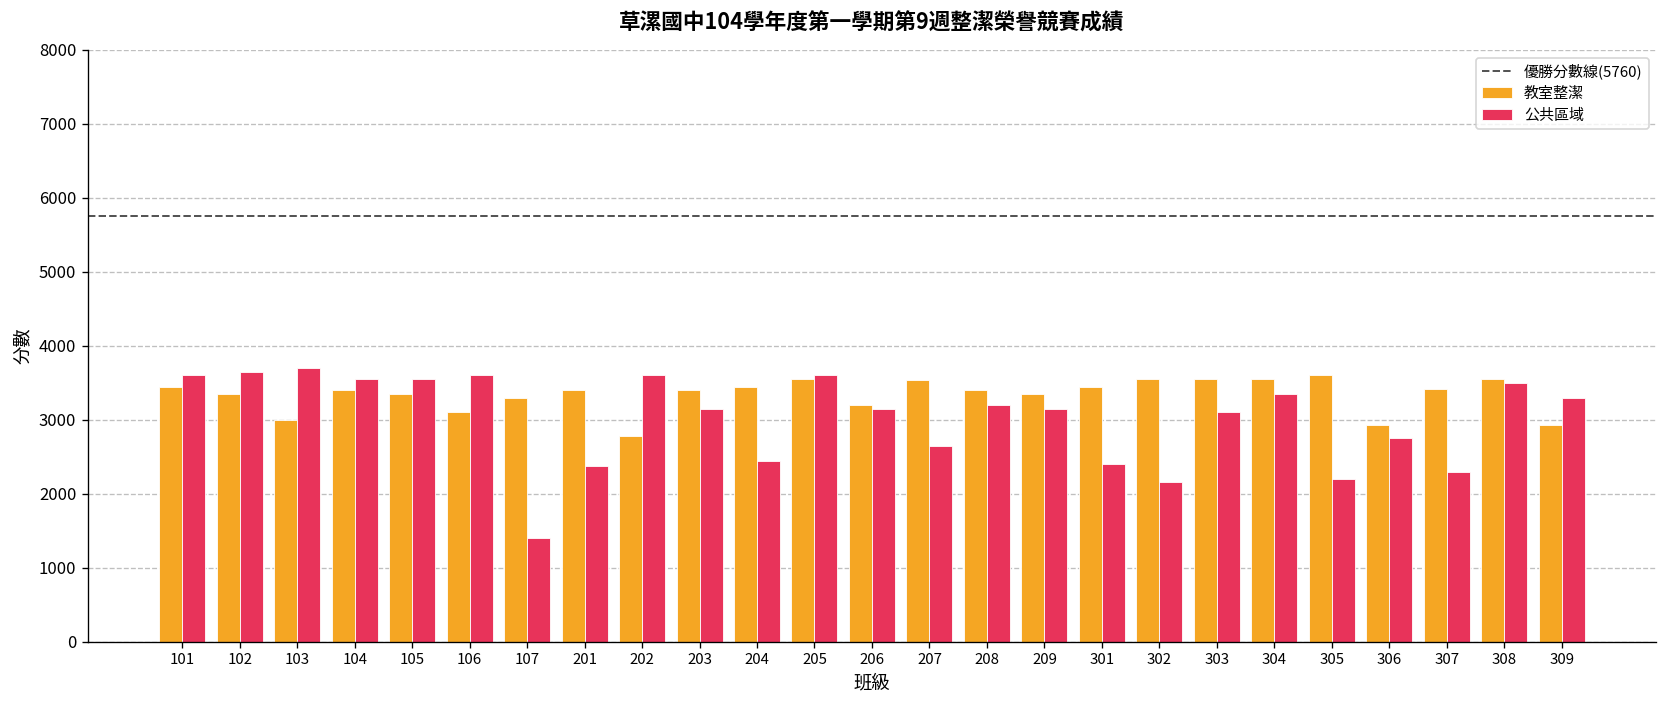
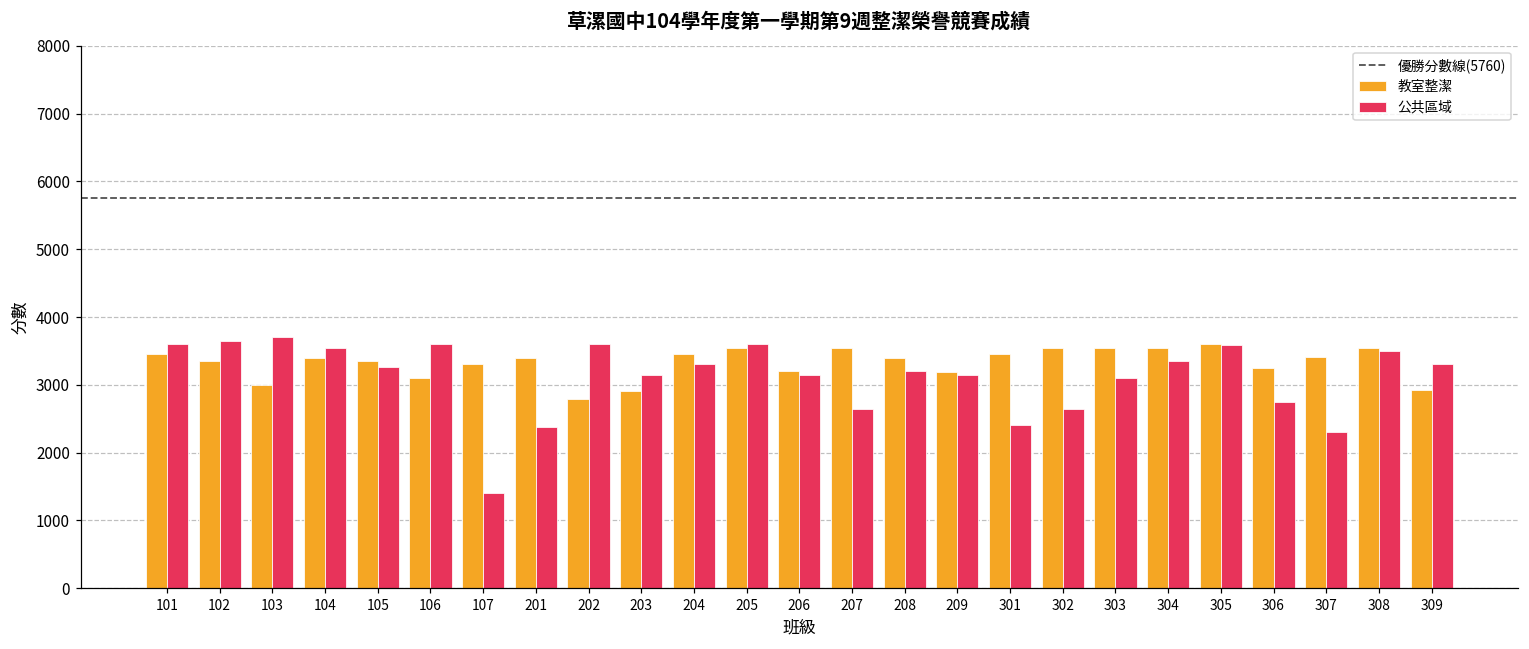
  {
    "教室整潔": {
      "101": 3500,
      "102": 3400,
      "103": 3000,
      "104": 3400,
      "105": 3400,
      "106": 3100,
      "107": 3300,
      "201": 3400,
      "202": 2800,
-     "203": 3400,
+     "203": 2900,
      "204": 3500,
      "205": 3600,
      "206": 3200,
      "207": 3500,
      "208": 3400,
-     "209": 3400,
+     "209": 3200,
      "301": 3500,
      "302": 3600,
      "303": 3600,
      "304": 3600,
      "305": 3600,
-     "306": 2900,
+     "306": 3300,
      "307": 3400,
      "308": 3600,
      "309": 2900
    },
    "公共區域": {
      "101": 3600,
      "102": 3600,
      "103": 3700,
      "104": 3600,
-     "105": 3600,
+     "105": 3300,
      "106": 3600,
      "107": 1400,
      "201": 2400,
      "202": 3600,
      "203": 3200,
-     "204": 2400,
+     "204": 3300,
      "205": 3600,
      "206": 3200,
      "207": 2700,
      "208": 3200,
      "209": 3200,
      "301": 2400,
-     "302": 2200,
+     "302": 2700,
      "303": 3100,
      "304": 3400,
-     "305": 2200,
+     "305": 3600,
      "306": 2800,
      "307": 2300,
      "308": 3500,
      "309": 3300
    }
  }
